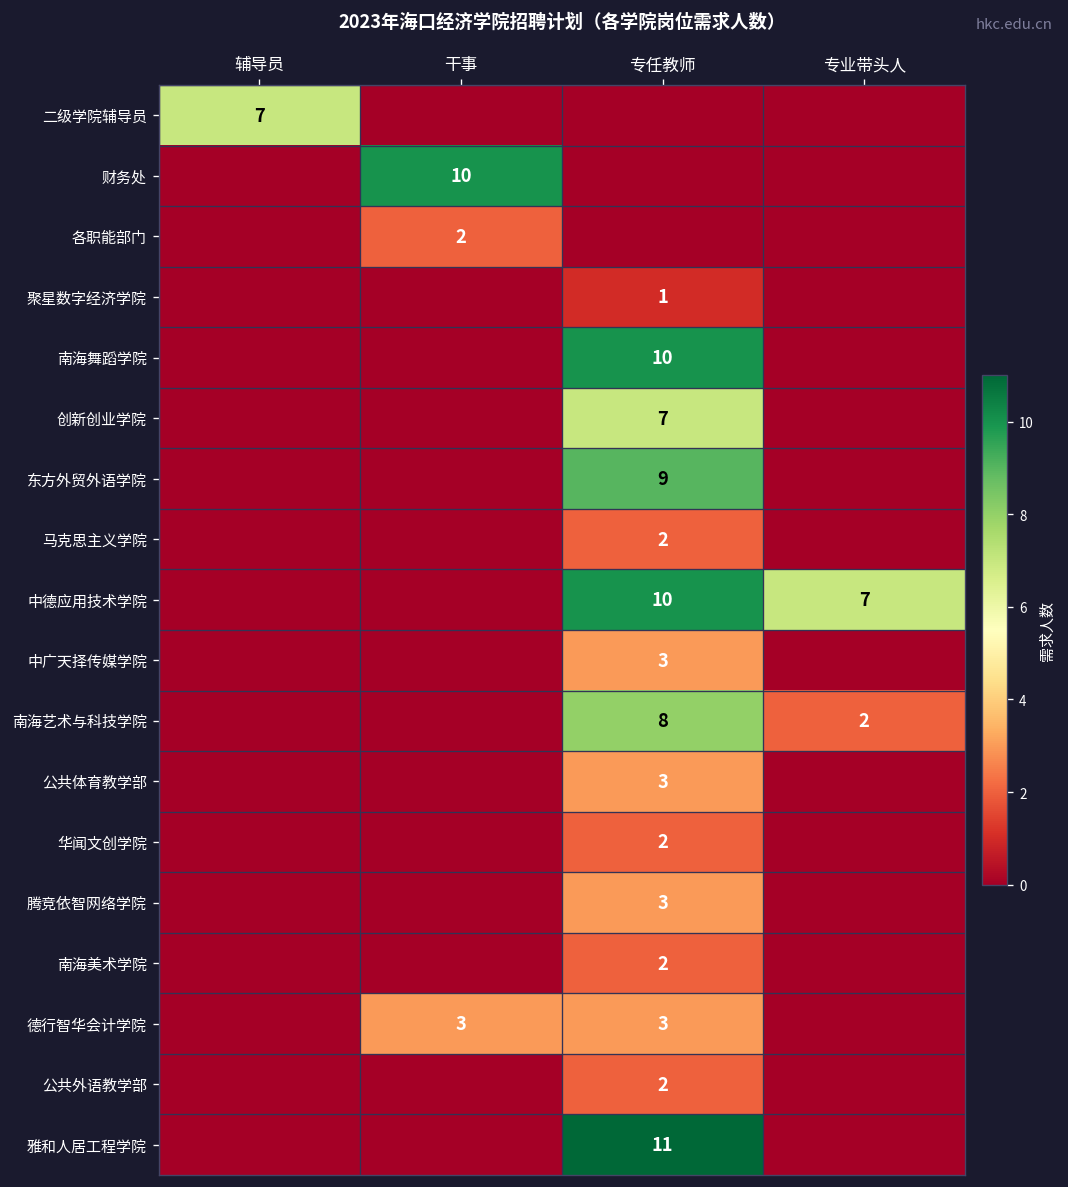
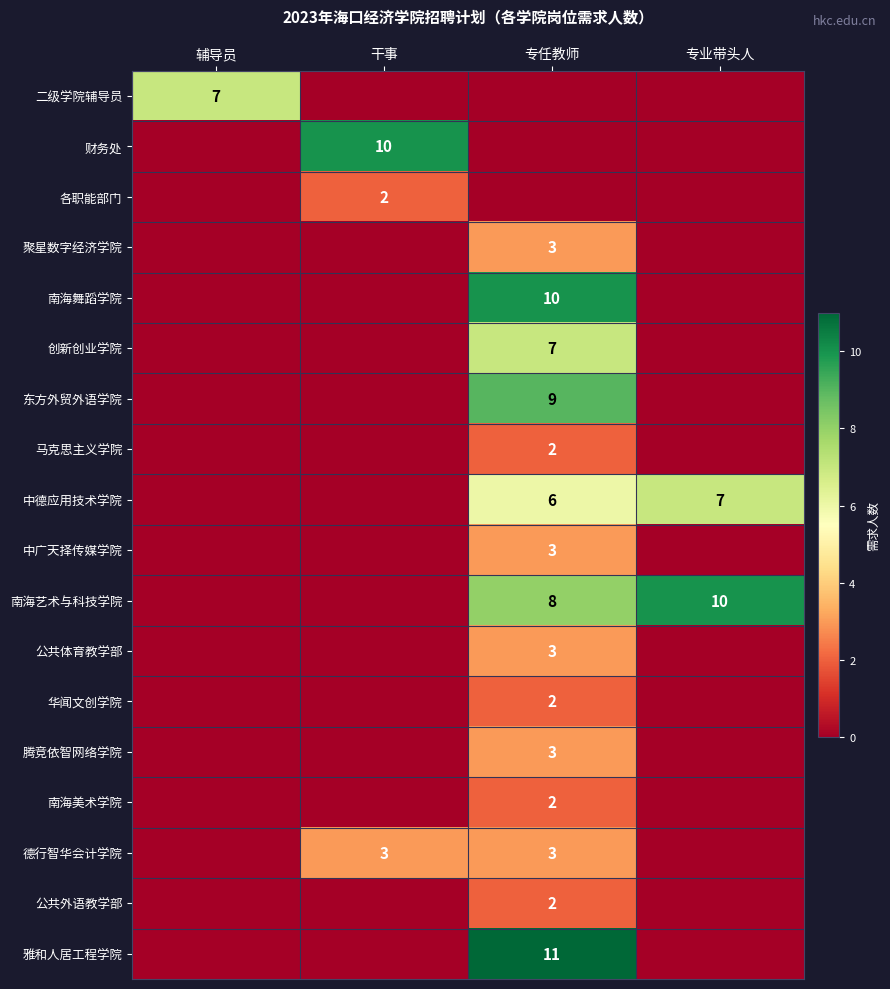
  {
    "二级学院辅导员": {
      "辅导员": 7
    },
    "财务处": {
      "干事": 10
    },
    "各职能部门": {
      "干事": 2
    },
    "聚星数字经济学院": {
-     "专任教师": 1
+     "专任教师": 3
    },
    "南海舞蹈学院": {
      "专任教师": 10
    },
    "创新创业学院": {
      "专任教师": 7
    },
    "东方外贸外语学院": {
      "专任教师": 9
    },
    "马克思主义学院": {
      "专任教师": 2
    },
    "中德应用技术学院": {
-     "专任教师": 10,
+     "专任教师": 6,
      "专业带头人": 7
    },
    "中广天择传媒学院": {
      "专任教师": 3
    },
    "南海艺术与科技学院": {
      "专任教师": 8,
-     "专业带头人": 2
+     "专业带头人": 10
    },
    "公共体育教学部": {
      "专任教师": 3
    },
    "华闻文创学院": {
      "专任教师": 2
    },
    "腾竞依智网络学院": {
      "专任教师": 3
    },
    "南海美术学院": {
      "专任教师": 2
    },
    "德行智华会计学院": {
      "干事": 3,
      "专任教师": 3
    },
    "公共外语教学部": {
      "专任教师": 2
    },
    "雅和人居工程学院": {
      "专任教师": 11
    }
  }
